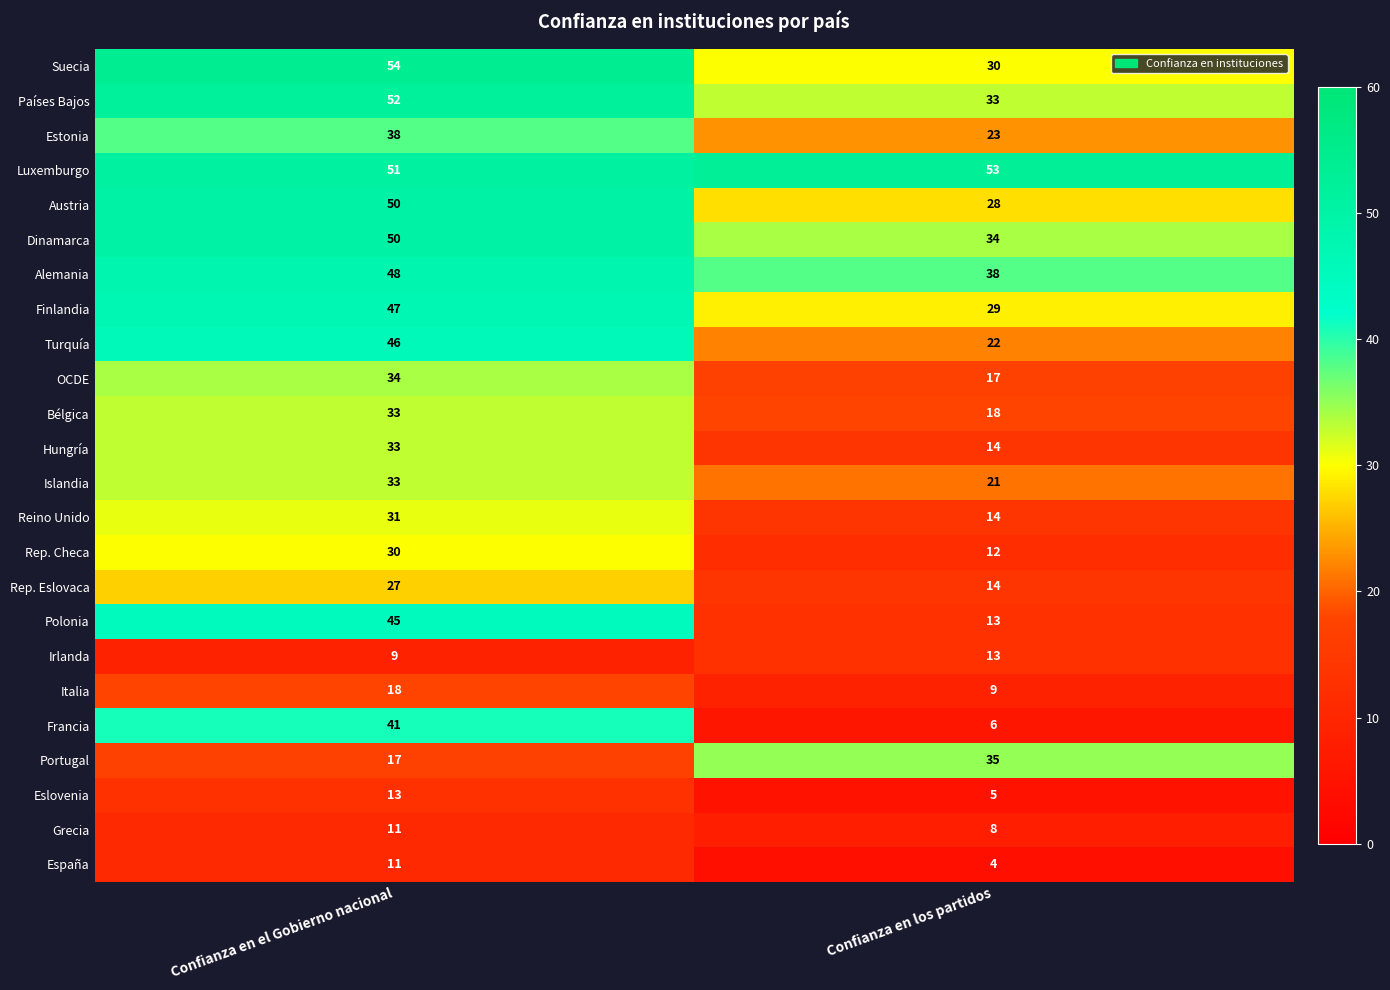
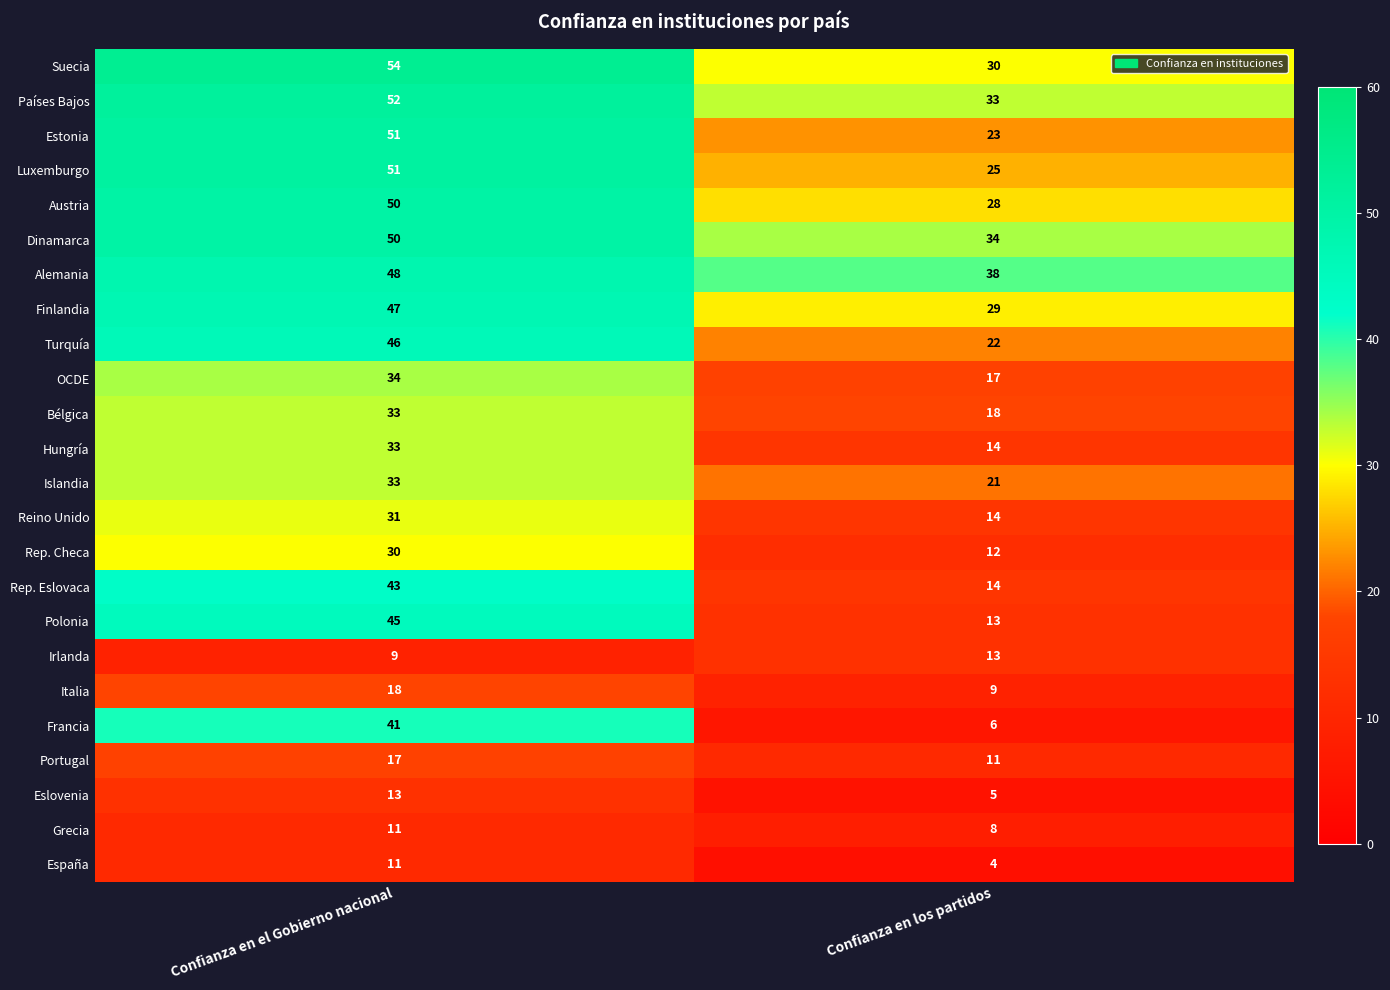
  {
    "Suecia": {
      "Confianza en el Gobierno nacional": 54,
      "Confianza en los partidos": 30
    },
    "Países Bajos": {
      "Confianza en el Gobierno nacional": 52,
      "Confianza en los partidos": 33
    },
    "Estonia": {
-     "Confianza en el Gobierno nacional": 38,
+     "Confianza en el Gobierno nacional": 51,
      "Confianza en los partidos": 23
    },
    "Luxemburgo": {
      "Confianza en el Gobierno nacional": 51,
-     "Confianza en los partidos": 53
+     "Confianza en los partidos": 25
    },
    "Austria": {
      "Confianza en el Gobierno nacional": 50,
      "Confianza en los partidos": 28
    },
    "Dinamarca": {
      "Confianza en el Gobierno nacional": 50,
      "Confianza en los partidos": 34
    },
    "Alemania": {
      "Confianza en el Gobierno nacional": 48,
      "Confianza en los partidos": 38
    },
    "Finlandia": {
      "Confianza en el Gobierno nacional": 47,
      "Confianza en los partidos": 29
    },
    "Turquía": {
      "Confianza en el Gobierno nacional": 46,
      "Confianza en los partidos": 22
    },
    "OCDE": {
      "Confianza en el Gobierno nacional": 34,
      "Confianza en los partidos": 17
    },
    "Bélgica": {
      "Confianza en el Gobierno nacional": 33,
      "Confianza en los partidos": 18
    },
    "Hungría": {
      "Confianza en el Gobierno nacional": 33,
      "Confianza en los partidos": 14
    },
    "Islandia": {
      "Confianza en el Gobierno nacional": 33,
      "Confianza en los partidos": 21
    },
    "Reino Unido": {
      "Confianza en el Gobierno nacional": 31,
      "Confianza en los partidos": 14
    },
    "Rep. Checa": {
      "Confianza en el Gobierno nacional": 30,
      "Confianza en los partidos": 12
    },
    "Rep. Eslovaca": {
-     "Confianza en el Gobierno nacional": 27,
+     "Confianza en el Gobierno nacional": 43,
      "Confianza en los partidos": 14
    },
    "Polonia": {
      "Confianza en el Gobierno nacional": 45,
      "Confianza en los partidos": 13
    },
    "Irlanda": {
      "Confianza en el Gobierno nacional": 9,
      "Confianza en los partidos": 13
    },
    "Italia": {
      "Confianza en el Gobierno nacional": 18,
      "Confianza en los partidos": 9
    },
    "Francia": {
      "Confianza en el Gobierno nacional": 41,
      "Confianza en los partidos": 6
    },
    "Portugal": {
      "Confianza en el Gobierno nacional": 17,
-     "Confianza en los partidos": 35
+     "Confianza en los partidos": 11
    },
    "Eslovenia": {
      "Confianza en el Gobierno nacional": 13,
      "Confianza en los partidos": 5
    },
    "Grecia": {
      "Confianza en el Gobierno nacional": 11,
      "Confianza en los partidos": 8
    },
    "España": {
      "Confianza en el Gobierno nacional": 11,
      "Confianza en los partidos": 4
    }
  }
